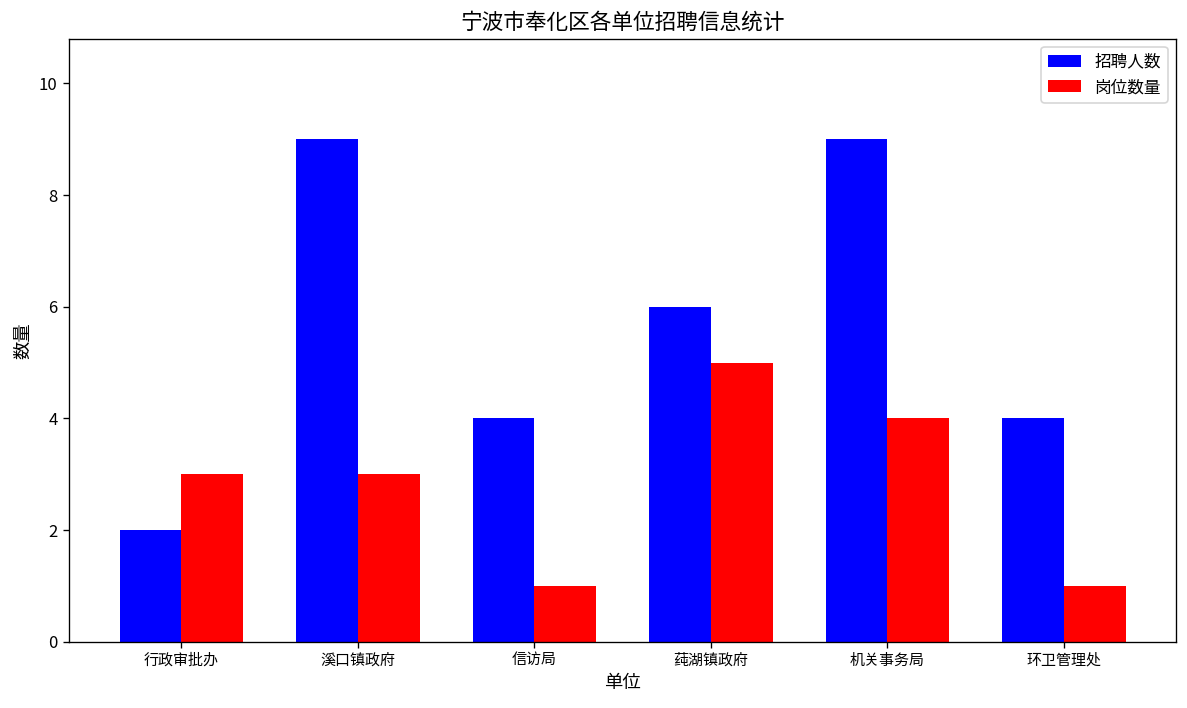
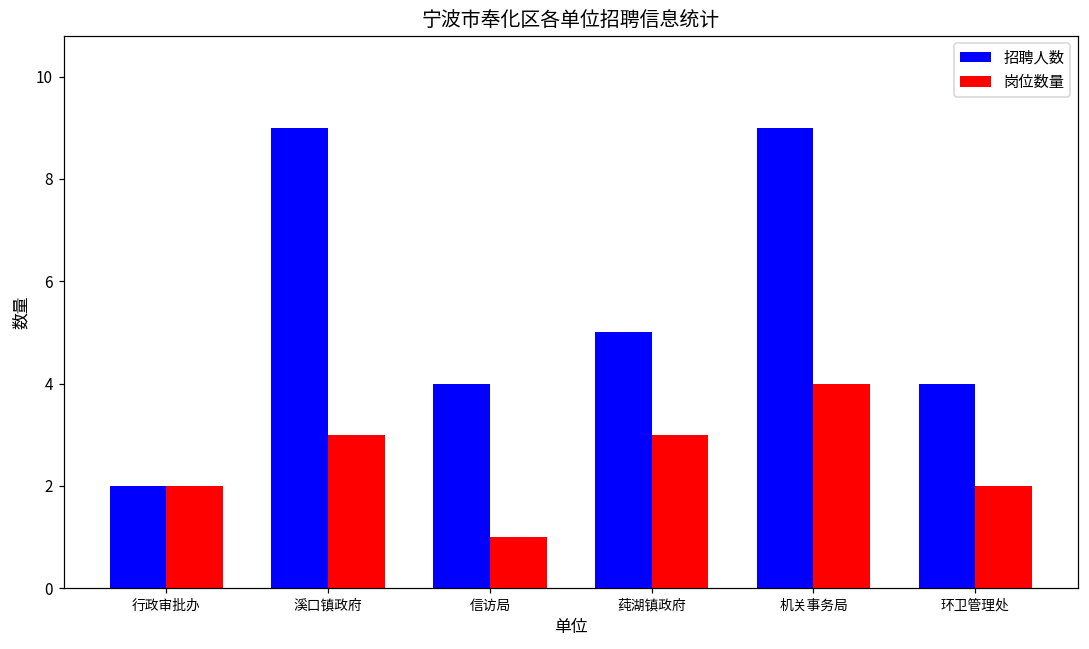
  {
    "招聘人数": {
      "行政审批办": 2,
      "溪口镇政府": 9,
      "信访局": 4,
-     "莼湖镇政府": 6,
+     "莼湖镇政府": 5,
      "机关事务局": 9,
      "环卫管理处": 4
    },
    "岗位数量": {
-     "行政审批办": 3,
+     "行政审批办": 2,
      "溪口镇政府": 3,
      "信访局": 1,
-     "莼湖镇政府": 5,
+     "莼湖镇政府": 3,
      "机关事务局": 4,
-     "环卫管理处": 1
+     "环卫管理处": 2
    }
  }
